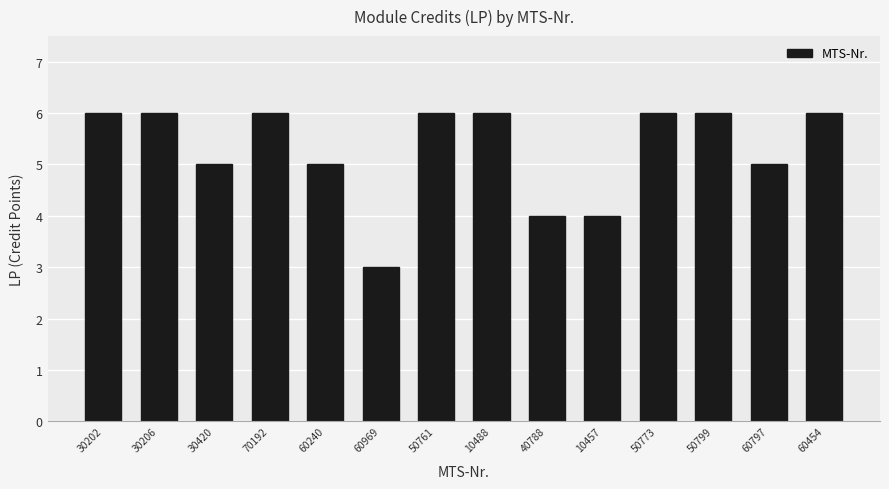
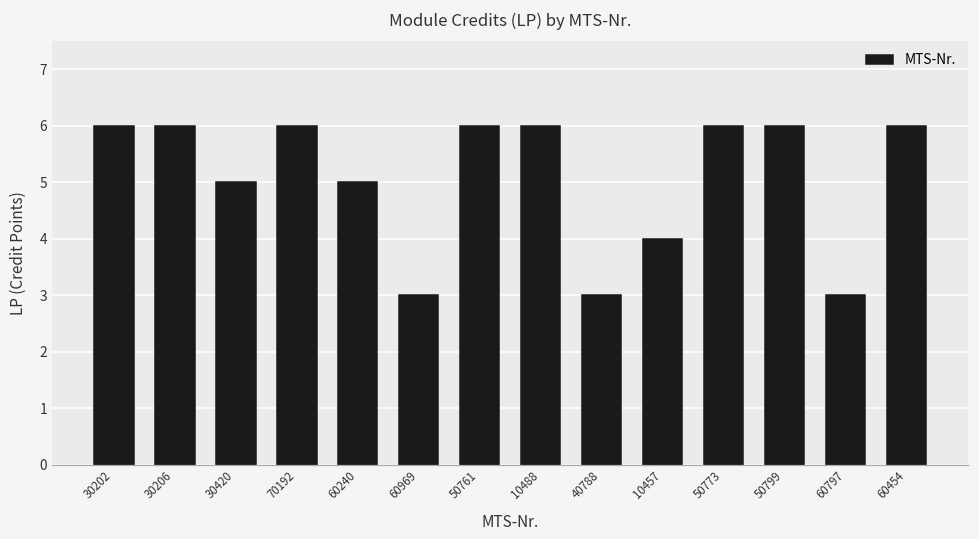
  {
    "30202": 6,
    "30206": 6,
    "30420": 5,
    "70192": 6,
    "60240": 5,
    "60969": 3,
    "50761": 6,
    "10488": 6,
-   "40788": 4,
+   "40788": 3,
    "10457": 4,
    "50773": 6,
    "50799": 6,
-   "60797": 5,
+   "60797": 3,
    "60454": 6
  }
